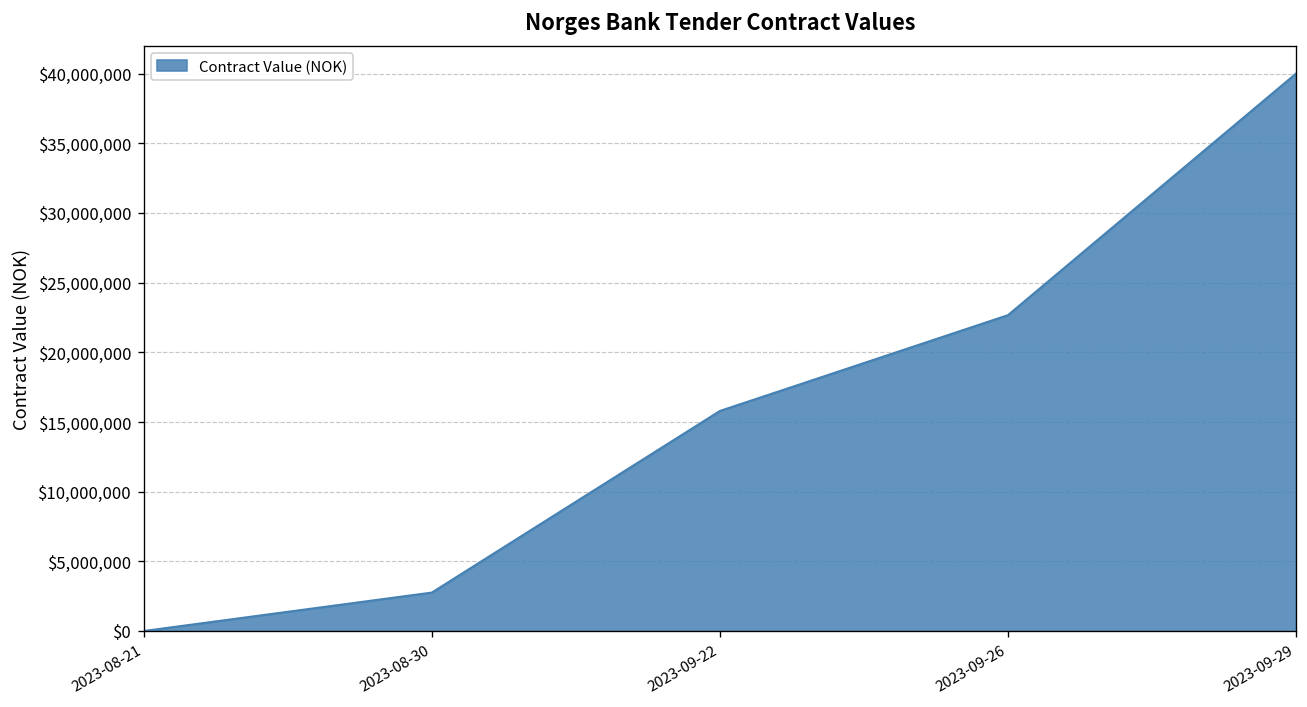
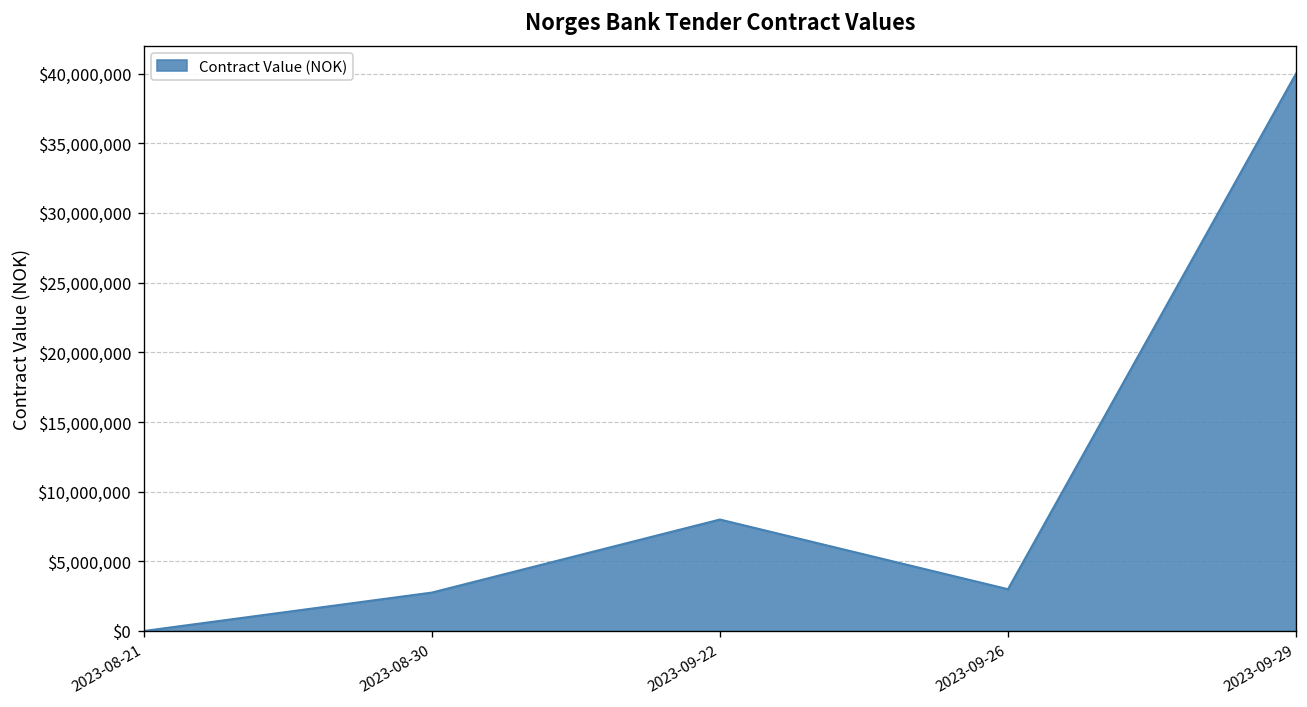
  {
    "2023-08-21": "$0",
    "2023-08-30": "$2,800,000",
-   "2023-09-22": "$15,800,000",
-   "2023-09-26": "$22,700,000",
+   "2023-09-22": "$8,000,000",
+   "2023-09-26": "$3,000,000",
    "2023-09-29": "$40,000,000"
  }
